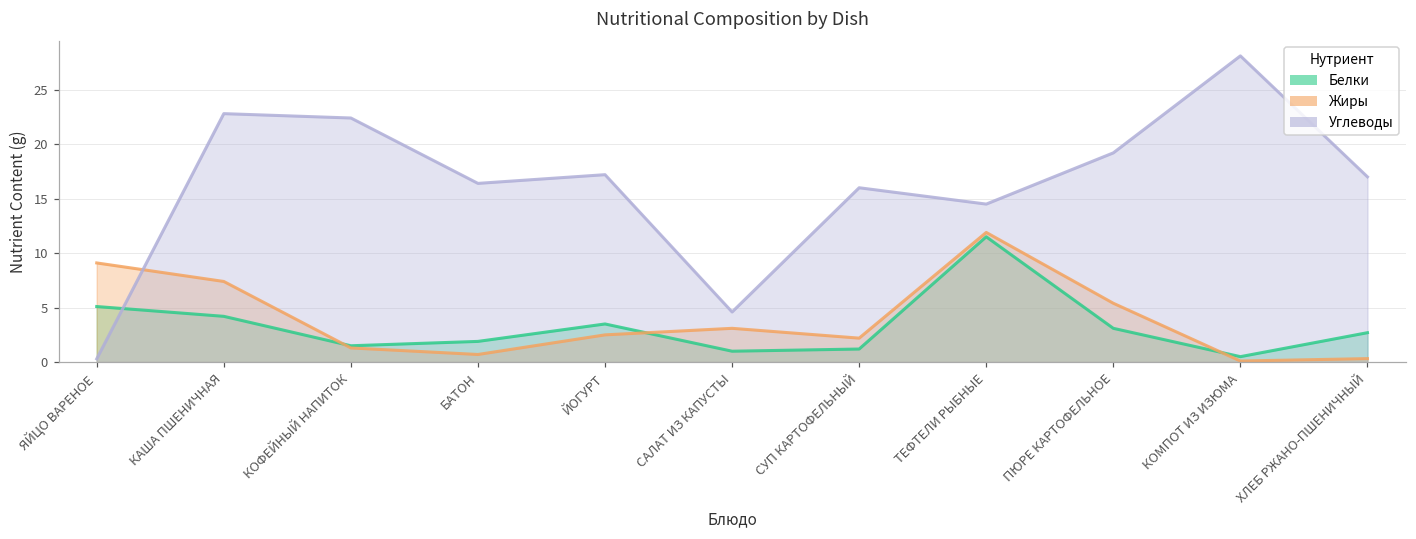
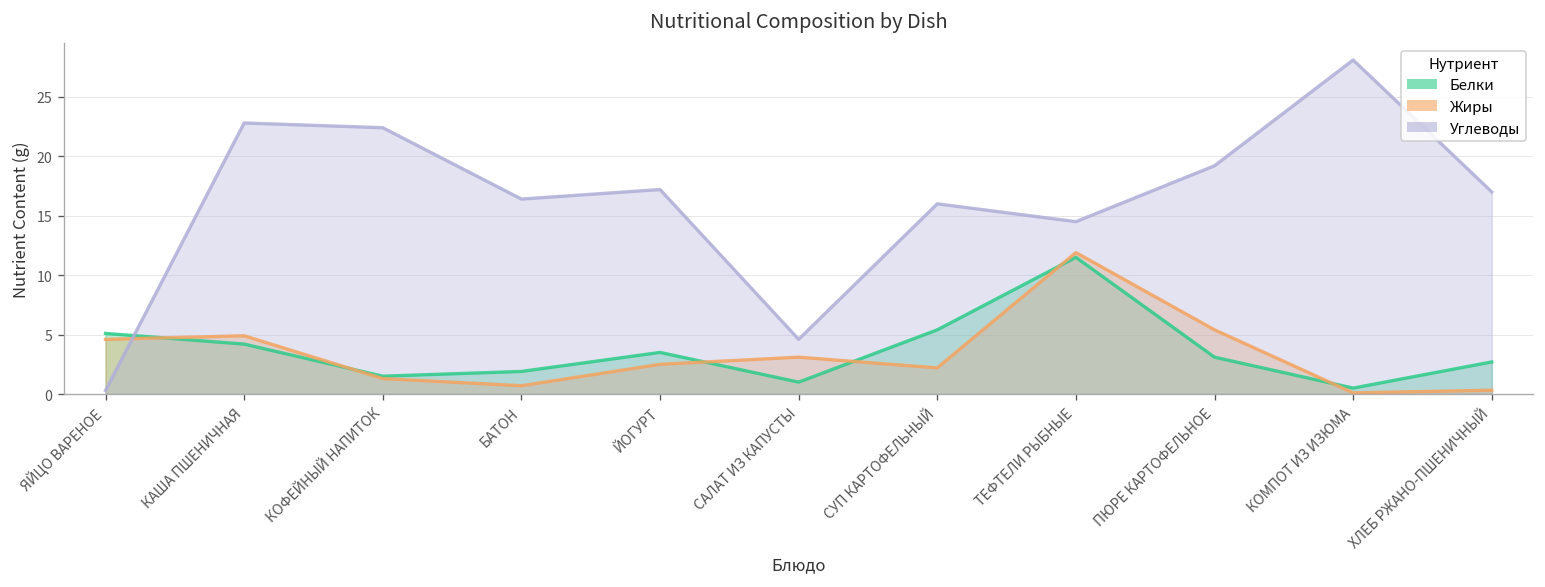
  {
    "Белки": {
      "ЯЙЦО ВАРЕНОЕ": 5,
      "КАША ПШЕНИЧНАЯ": 4,
      "БАТОН": 2,
      "ЙОГУРТ": 4,
      "САЛАТ ИЗ КАПУСТЫ": 1,
-     "СУП КАРТОФЕЛЬНЫЙ": 1,
+     "СУП КАРТОФЕЛЬНЫЙ": 5,
      "ТЕФТЕЛИ РЫБНЫЕ": 12,
      "ПЮРЕ КАРТОФЕЛЬНОЕ": 3,
      "КОМПОТ ИЗ ИЗЮМА": 1,
      "ХЛЕБ РЖАНО-ПШЕНИЧНЫЙ": 3
    },
    "Жиры": {
-     "ЯЙЦО ВАРЕНОЕ": 9,
-     "КАША ПШЕНИЧНАЯ": 7,
+     "ЯЙЦО ВАРЕНОЕ": 5,
+     "КАША ПШЕНИЧНАЯ": 5,
      "БАТОН": 1,
      "ЙОГУРТ": 3,
      "САЛАТ ИЗ КАПУСТЫ": 3,
      "СУП КАРТОФЕЛЬНЫЙ": 2,
      "ТЕФТЕЛИ РЫБНЫЕ": 12,
      "ПЮРЕ КАРТОФЕЛЬНОЕ": 5,
      "КОМПОТ ИЗ ИЗЮМА": 0,
      "ХЛЕБ РЖАНО-ПШЕНИЧНЫЙ": 0
    },
    "Углеводы": {
      "ЯЙЦО ВАРЕНОЕ": 0,
      "КАША ПШЕНИЧНАЯ": 23,
      "КОФЕЙНЫЙ НАПИТОК": 22,
      "БАТОН": 16,
      "ЙОГУРТ": 17,
      "САЛАТ ИЗ КАПУСТЫ": 5,
      "СУП КАРТОФЕЛЬНЫЙ": 16,
      "ТЕФТЕЛИ РЫБНЫЕ": 15,
      "ПЮРЕ КАРТОФЕЛЬНОЕ": 19,
      "КОМПОТ ИЗ ИЗЮМА": 28,
      "ХЛЕБ РЖАНО-ПШЕНИЧНЫЙ": 17
    }
  }
